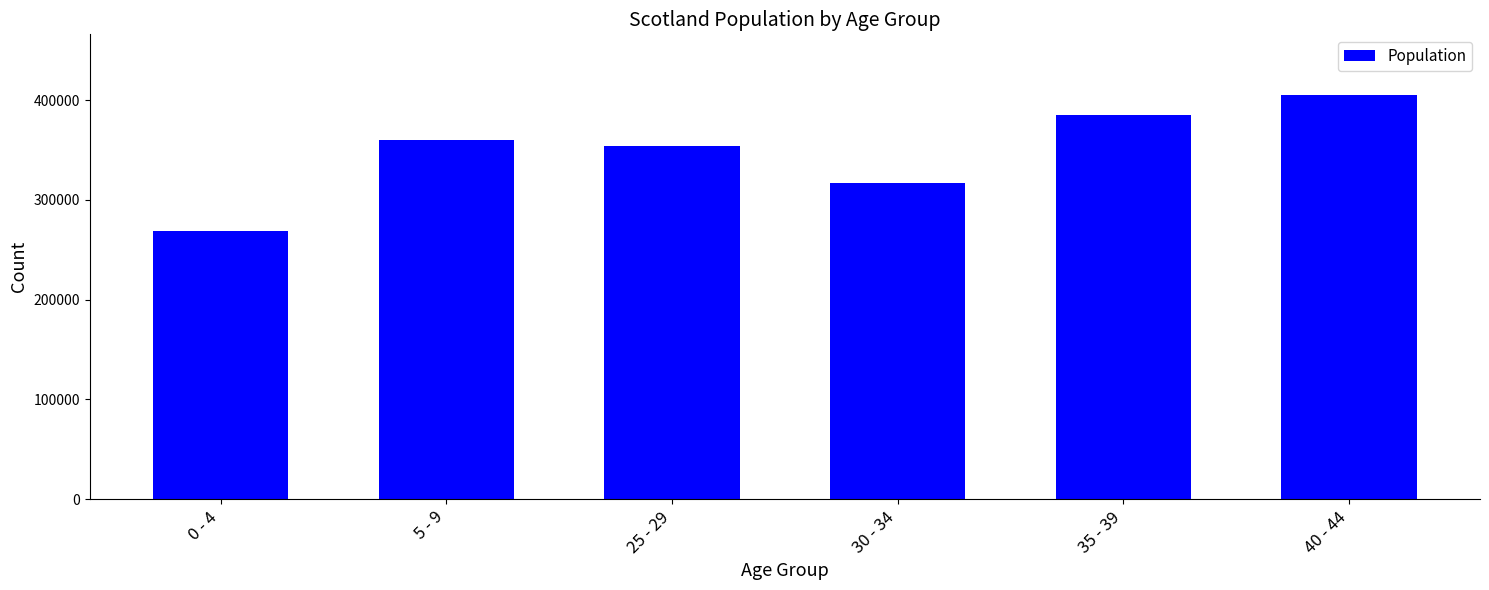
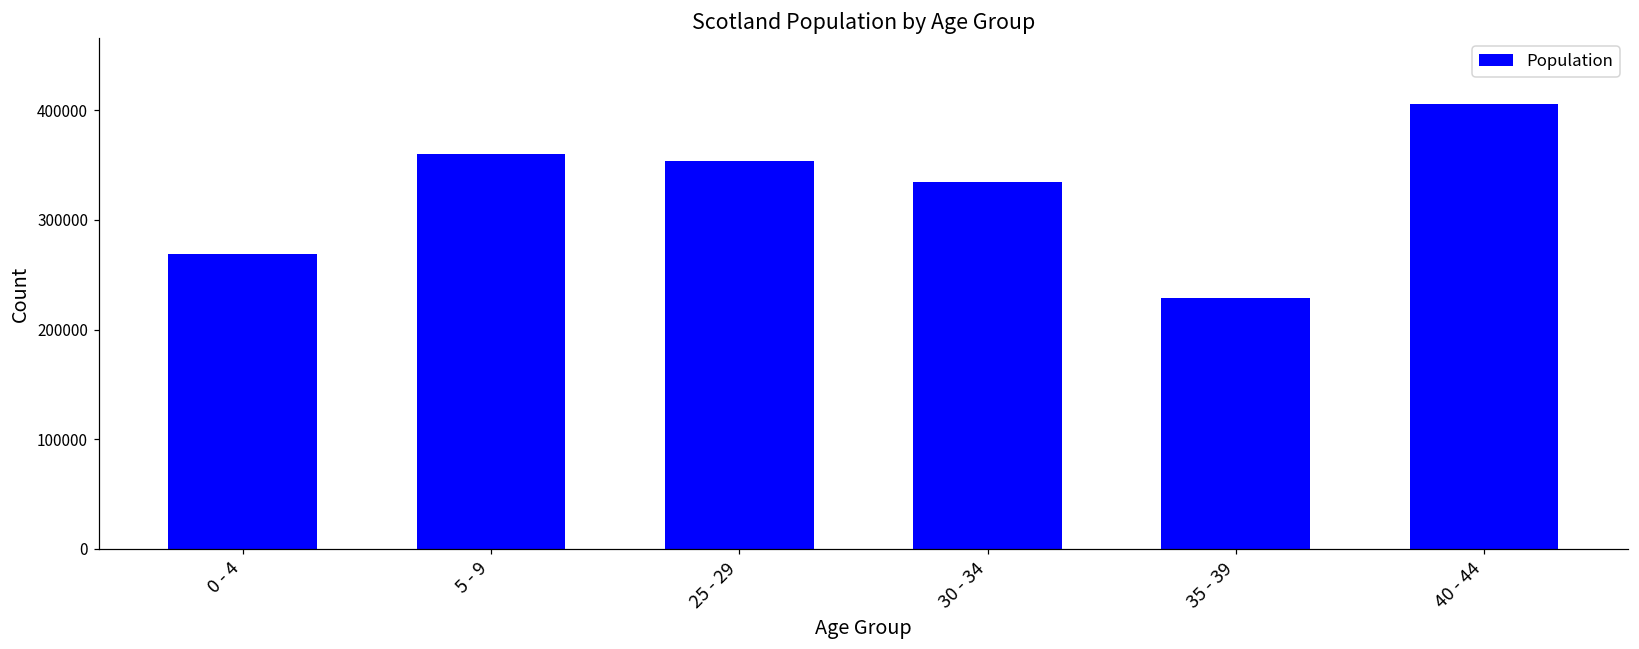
  {
    "0 - 4": 270000,
    "5 - 9": 360000,
    "25 - 29": 350000,
-   "30 - 34": 320000,
-   "35 - 39": 380000,
+   "30 - 34": 330000,
+   "35 - 39": 230000,
    "40 - 44": 410000
  }
